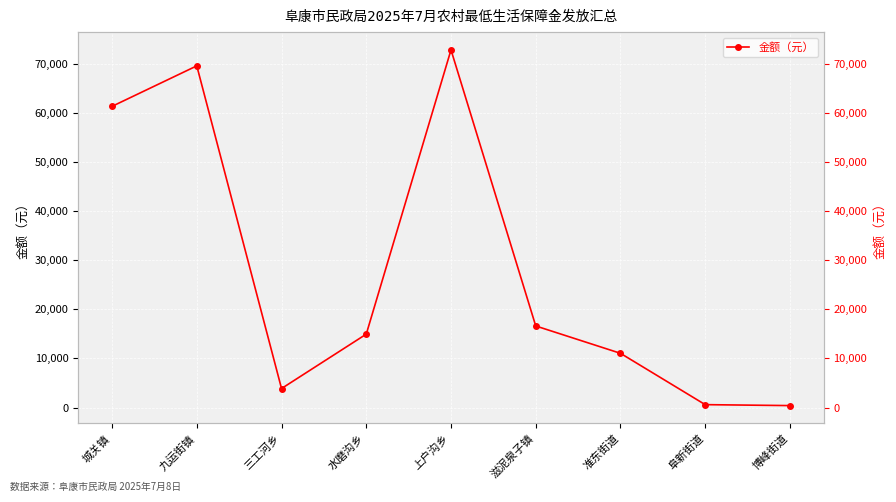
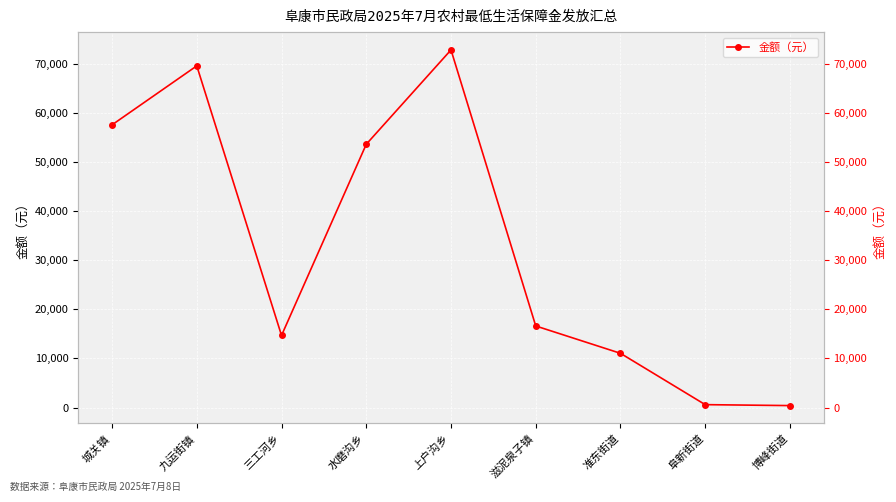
  {
-   "城关镇": "61,000",
+   "城关镇": "58,000",
    "九运街镇": "70,000",
-   "三工河乡": "4,000",
-   "水磨沟乡": "15,000",
+   "三工河乡": "15,000",
+   "水磨沟乡": "54,000",
    "上户沟乡": "73,000",
    "滋泥泉子镇": "17,000",
    "准东街道": "11,000",
    "阜新街道": "1,000",
    "博峰街道": "0"
  }
